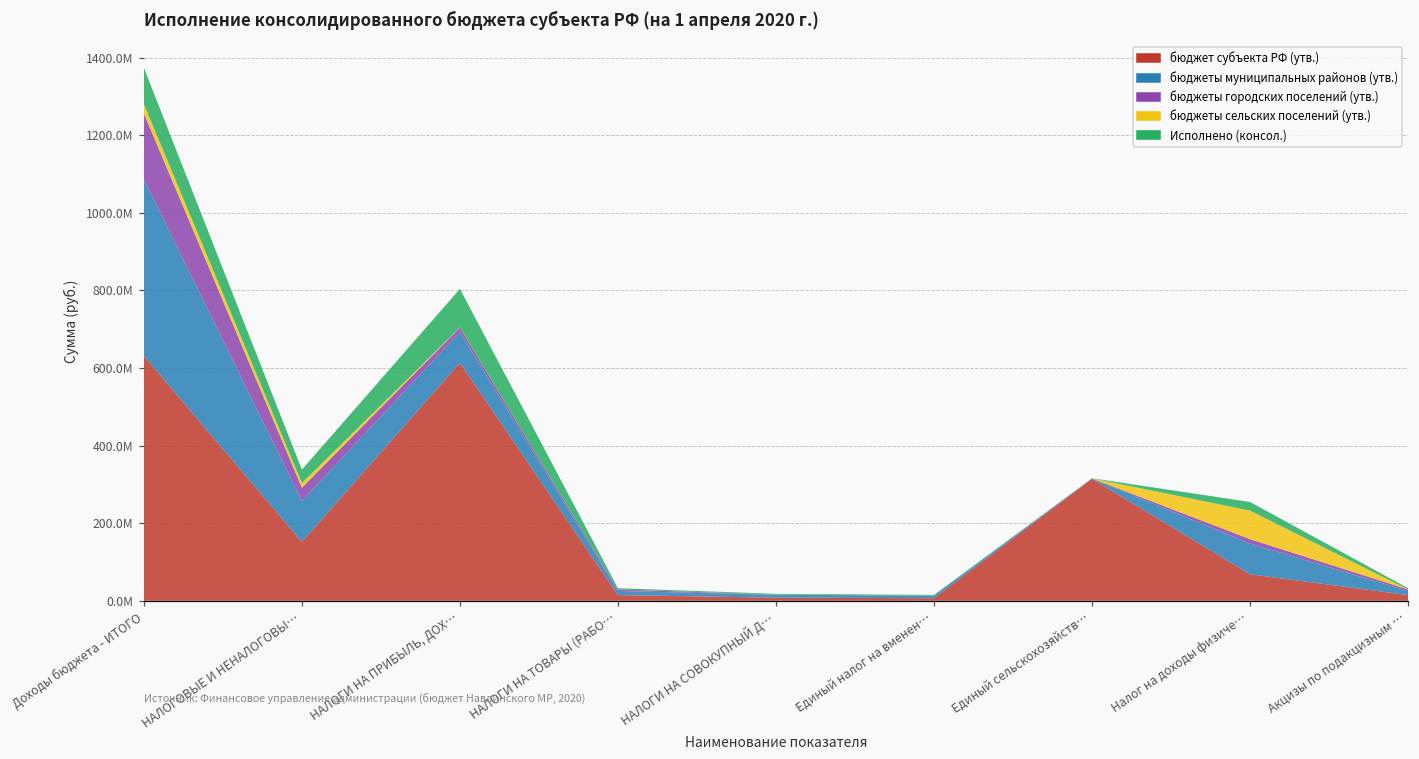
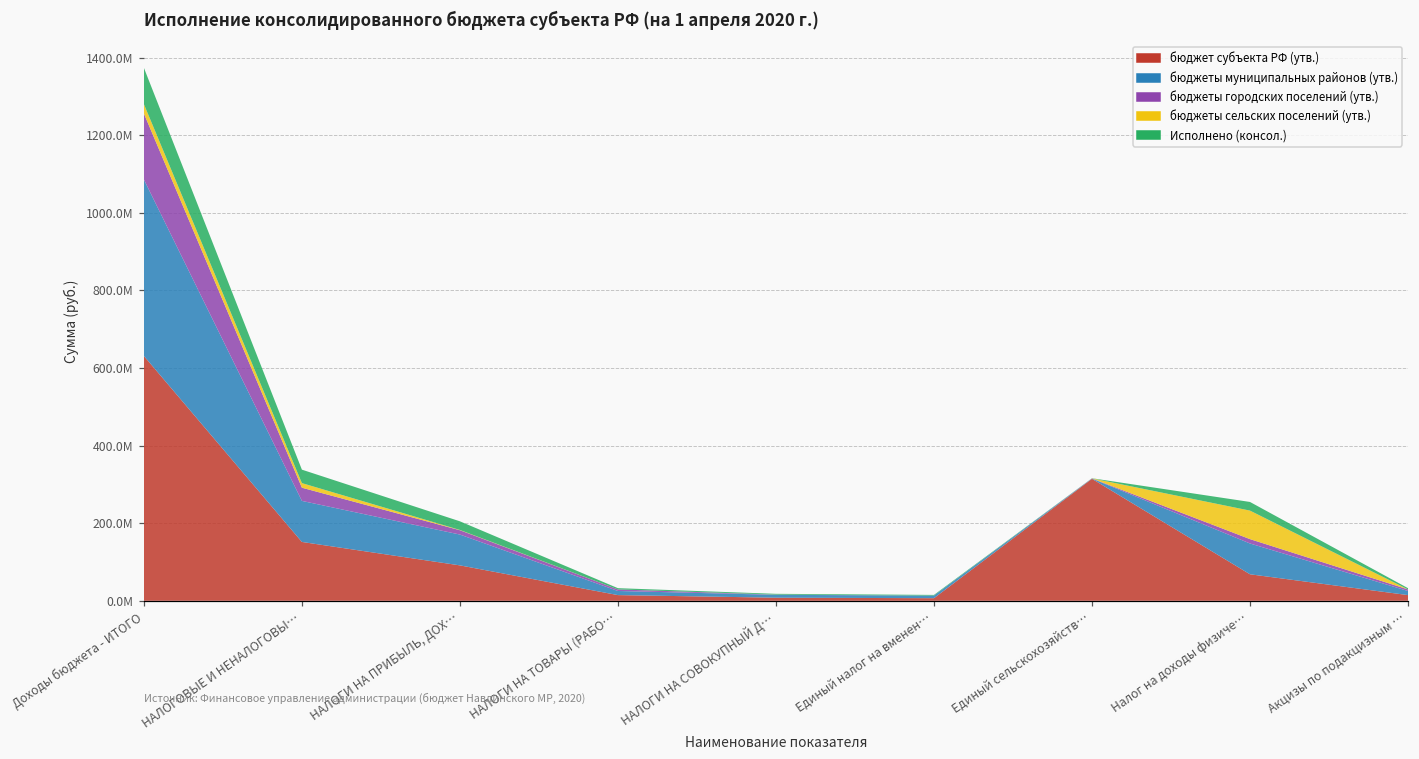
  {
    "бюджет субъекта РФ (утв.)": {
      "Доходы бюджета - ИТОГО": 630000000,
      "НАЛОГОВЫЕ И НЕНАЛОГОВЫ…": 150000000,
-     "НАЛОГИ НА ПРИБЫЛЬ, ДОХ…": 610000000,
+     "НАЛОГИ НА ПРИБЫЛЬ, ДОХ…": 90000000,
      "НАЛОГИ НА ТОВАРЫ (РАБО…": 10000000,
      "НАЛОГИ НА СОВОКУПНЫЙ Д…": 10000000,
      "Налог на доходы физиче…": 70000000,
      "Акцизы по подакцизным …": 10000000
    },
    "бюджеты муниципальных районов (утв.)": {
      "Доходы бюджета - ИТОГО": 450000000,
      "НАЛОГОВЫЕ И НЕНАЛОГОВЫ…": 110000000,
      "НАЛОГИ НА ПРИБЫЛЬ, ДОХ…": 80000000,
      "Налог на доходы физиче…": 80000000
    },
    "бюджеты городских поселений (утв.)": {
      "Доходы бюджета - ИТОГО": 170000000,
      "НАЛОГОВЫЕ И НЕНАЛОГОВЫ…": 30000000,
      "Налог на доходы физиче…": 10000000
    },
    "бюджеты сельских поселений (утв.)": {
      "Доходы бюджета - ИТОГО": 20000000,
      "НАЛОГОВЫЕ И НЕНАЛОГОВЫ…": 10000000,
      "Налог на доходы физиче…": 70000000
    },
    "Исполнено (консол.)": {
      "Доходы бюджета - ИТОГО": 90000000,
      "НАЛОГОВЫЕ И НЕНАЛОГОВЫ…": 30000000,
-     "НАЛОГИ НА ПРИБЫЛЬ, ДОХ…": 100000000,
+     "НАЛОГИ НА ПРИБЫЛЬ, ДОХ…": 20000000,
      "Налог на доходы физиче…": 20000000
    }
  }
